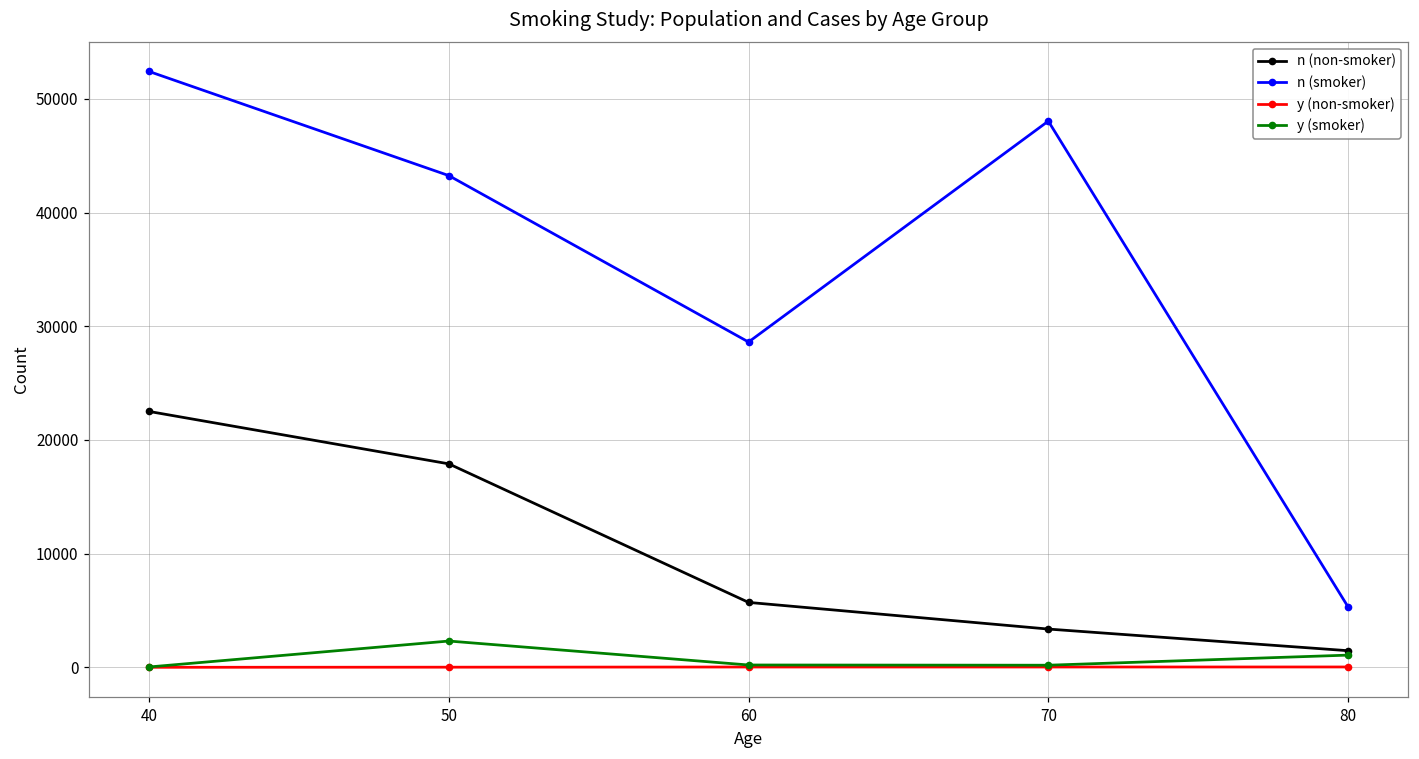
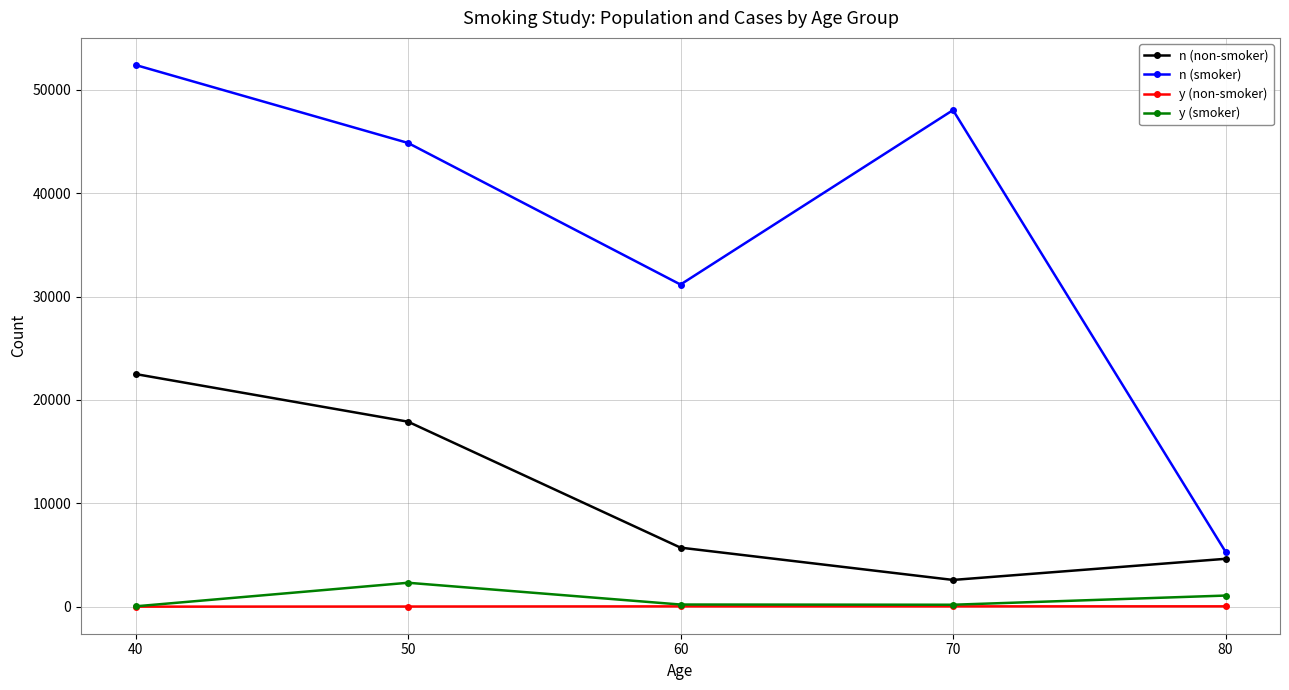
  {
    "n (non-smoker)": {
      "40": 22500,
      "50": 17900,
      "60": 5700,
-     "70": 3400,
-     "80": 1500
+     "70": 2600,
+     "80": 4600
    },
    "n (smoker)": {
      "40": 52400,
-     "50": 43200,
-     "60": 28600,
+     "50": 44900,
+     "60": 31200,
      "70": 48000,
      "80": 5300
    },
    "y (non-smoker)": {
      "50": 0,
      "80": 0
    },
    "y (smoker)": {
      "50": 2300,
      "80": 1100
    }
  }
